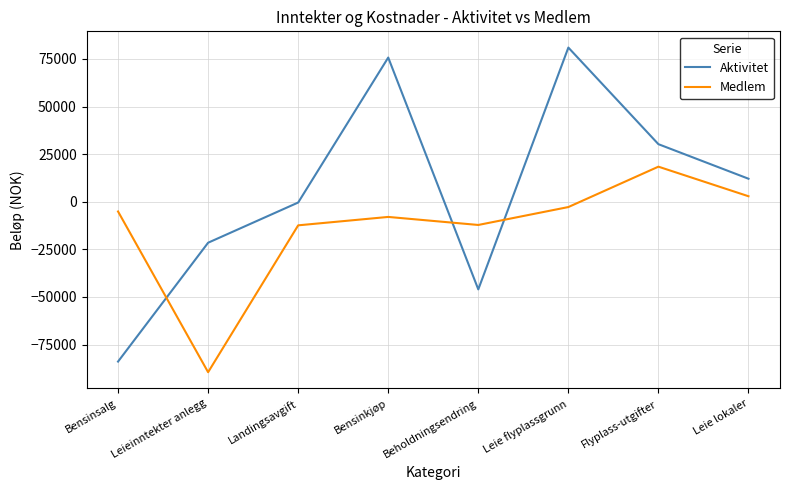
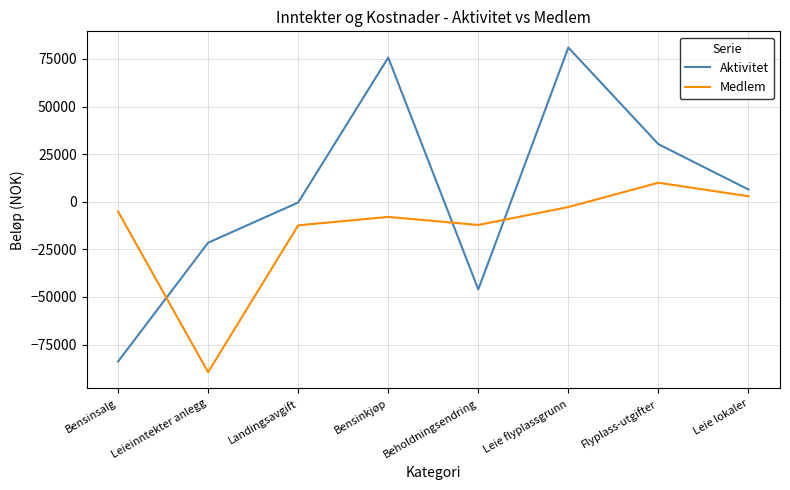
  {
    "Aktivitet": {
      "Bensinsalg": -84000,
      "Leieinntekter anlegg": -22000,
      "Landingsavgift": 0,
      "Bensinkjøp": 76000,
      "Beholdningsendring": -46000,
      "Leie flyplassgrunn": 81000,
      "Flyplass-utgifter": 30000,
-     "Leie lokaler": 12000
+     "Leie lokaler": 6000
    },
    "Medlem": {
      "Bensinsalg": -5000,
      "Leieinntekter anlegg": -90000,
      "Landingsavgift": -12000,
      "Bensinkjøp": -8000,
      "Beholdningsendring": -12000,
      "Leie flyplassgrunn": -3000,
-     "Flyplass-utgifter": 18000,
+     "Flyplass-utgifter": 10000,
      "Leie lokaler": 3000
    }
  }
